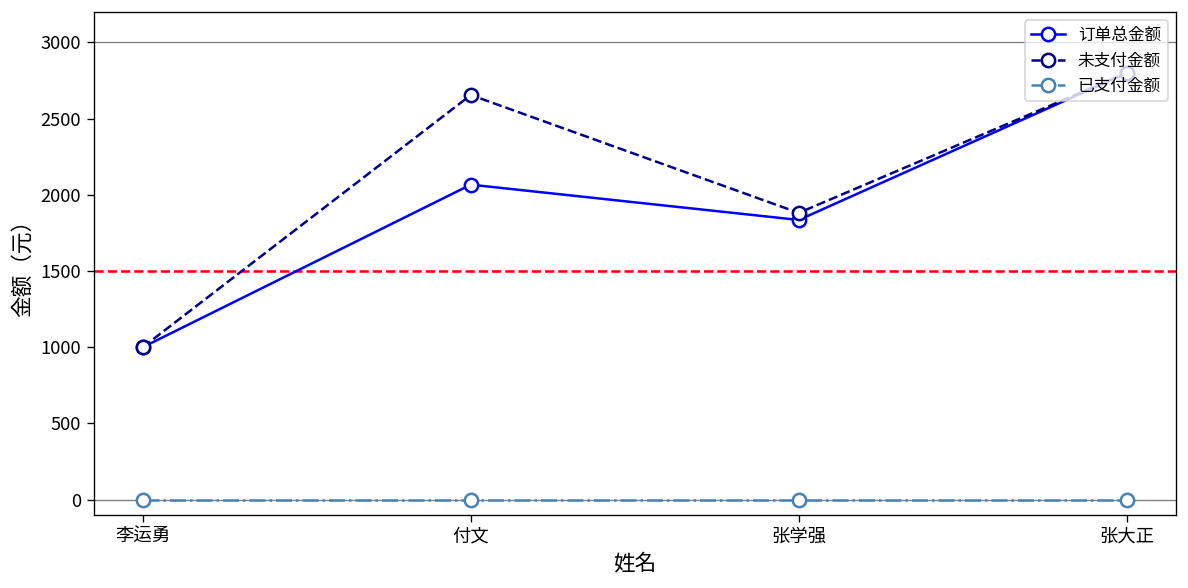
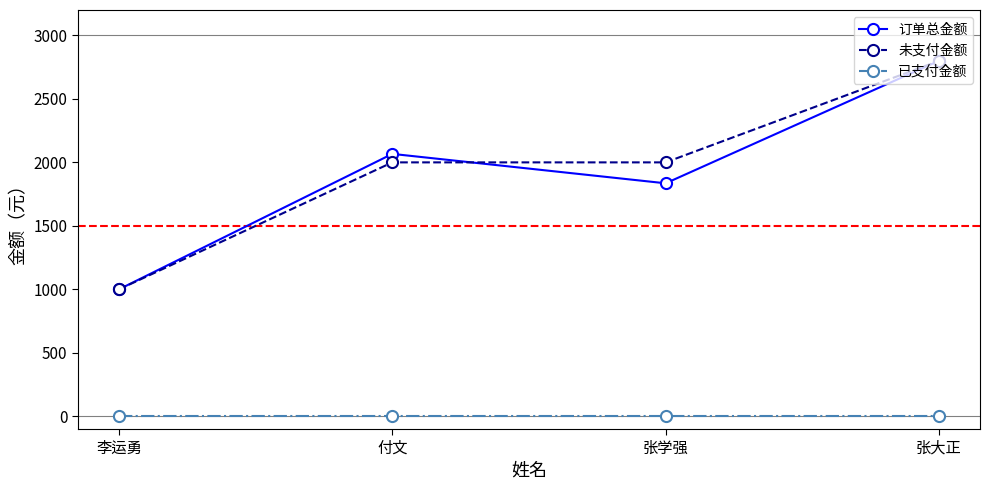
  {
    "订单总金额": {
      "付文": 2070,
      "张学强": 1840
    },
    "未支付金额": {
-     "付文": 2660,
-     "张学强": 1880
+     "付文": 2000,
+     "张学强": 2000
    },
    "已支付金额": {
      "李运勇": 0,
      "付文": 0,
      "张学强": 0,
      "张大正": 0
    }
  }
